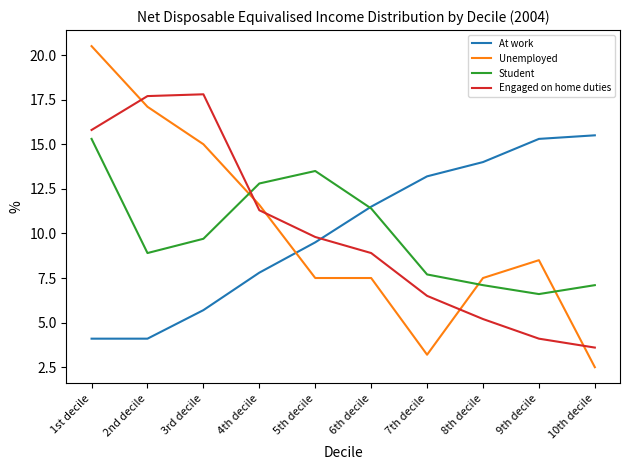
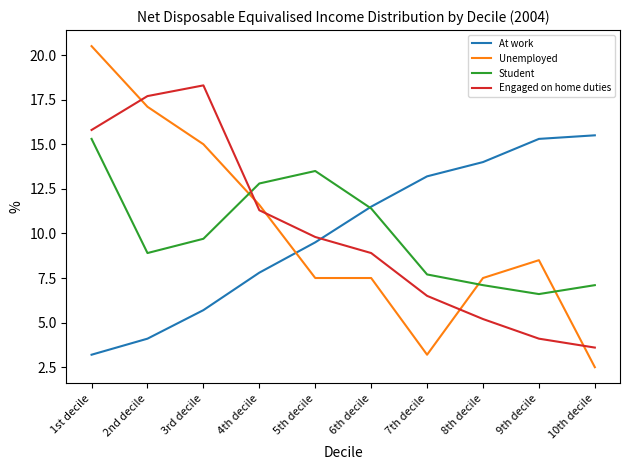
  {
    "At work": {
-     "1st decile": 4.1,
+     "1st decile": 3.2,
      "2nd decile": 4.1,
      "3rd decile": 5.7,
      "4th decile": 7.8,
      "5th decile": 9.5,
      "7th decile": 13.2,
      "8th decile": 14.0,
      "9th decile": 15.3,
      "10th decile": 15.5
    },
    "Unemployed": {
      "1st decile": 20.5,
      "2nd decile": 17.1,
      "3rd decile": 15.0,
      "4th decile": 11.6,
      "5th decile": 7.5,
      "6th decile": 7.5,
      "7th decile": 3.2,
      "8th decile": 7.5,
      "9th decile": 8.5,
      "10th decile": 2.5
    },
    "Student": {
      "1st decile": 15.3,
      "2nd decile": 8.9,
      "3rd decile": 9.7,
      "4th decile": 12.8,
      "5th decile": 13.5,
      "7th decile": 7.7,
      "8th decile": 7.1,
      "9th decile": 6.6,
      "10th decile": 7.1
    },
    "Engaged on home duties": {
      "1st decile": 15.8,
      "2nd decile": 17.7,
-     "3rd decile": 17.8,
+     "3rd decile": 18.3,
      "4th decile": 11.3,
      "5th decile": 9.8,
      "6th decile": 8.9,
      "7th decile": 6.5,
      "8th decile": 5.2,
      "9th decile": 4.1,
      "10th decile": 3.6
    }
  }
